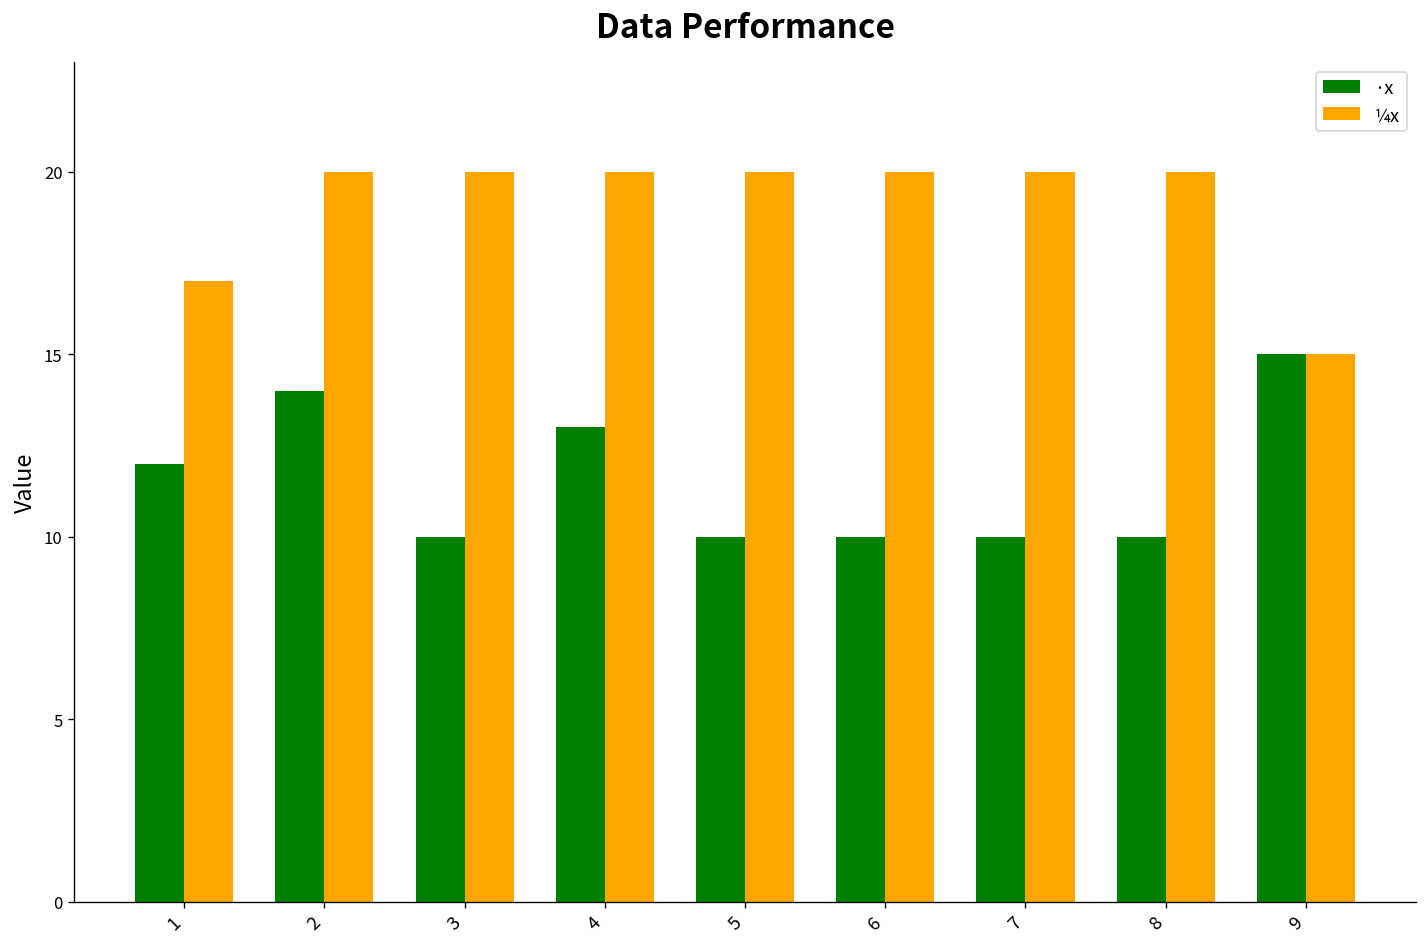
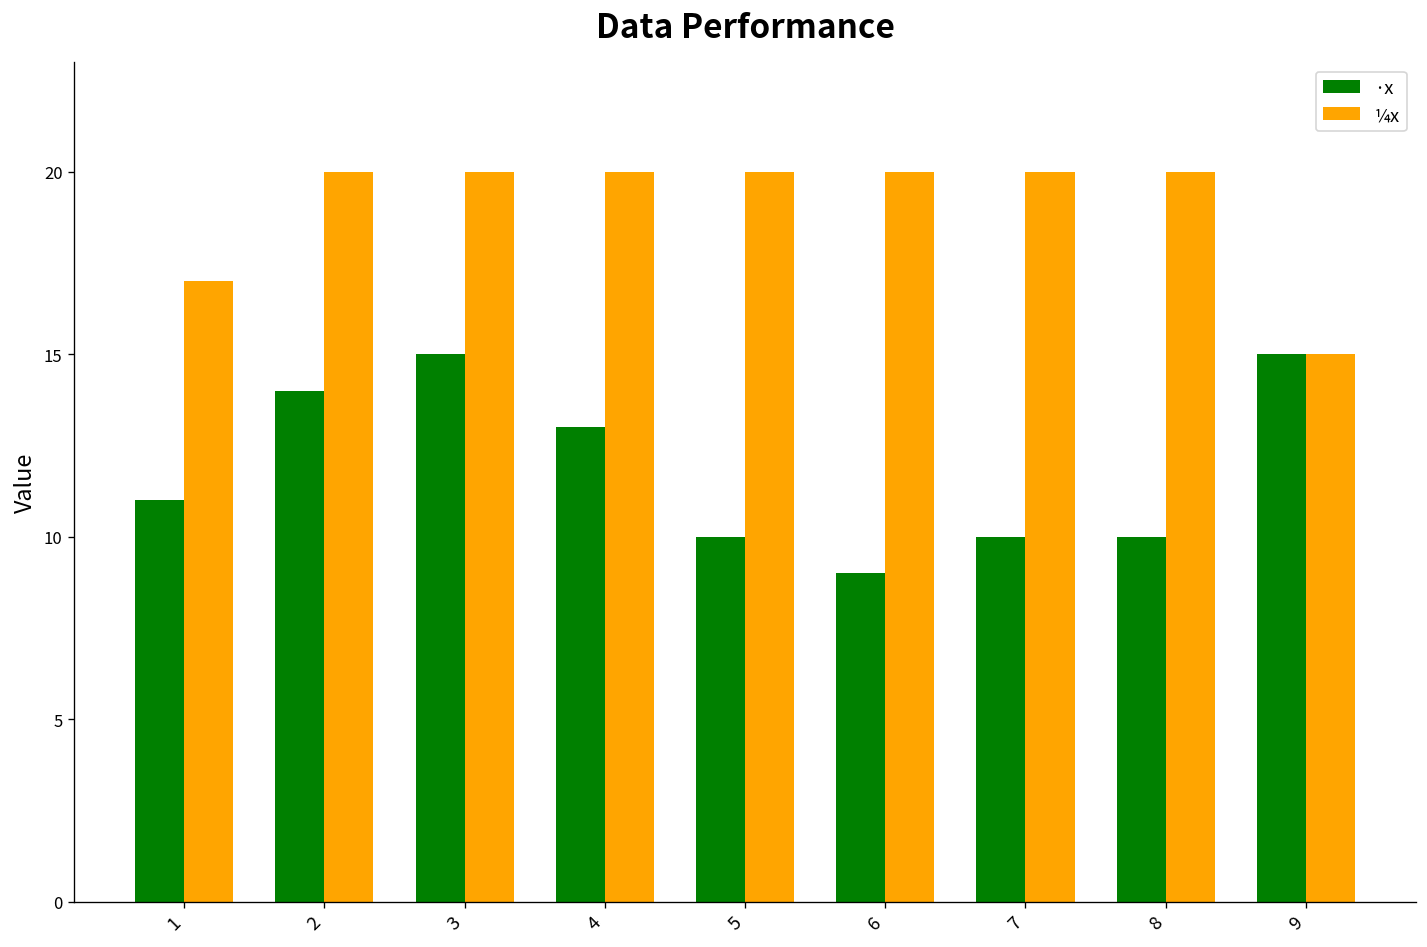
  {
    "·x": {
-     "1": 12,
+     "1": 11,
      "2": 14,
-     "3": 10,
+     "3": 15,
      "4": 13,
      "5": 10,
-     "6": 10,
+     "6": 9,
      "7": 10,
      "8": 10,
      "9": 15
    },
    "¼x": {
      "1": 17,
      "2": 20,
      "3": 20,
      "4": 20,
      "5": 20,
      "6": 20,
      "7": 20,
      "8": 20,
      "9": 15
    }
  }
